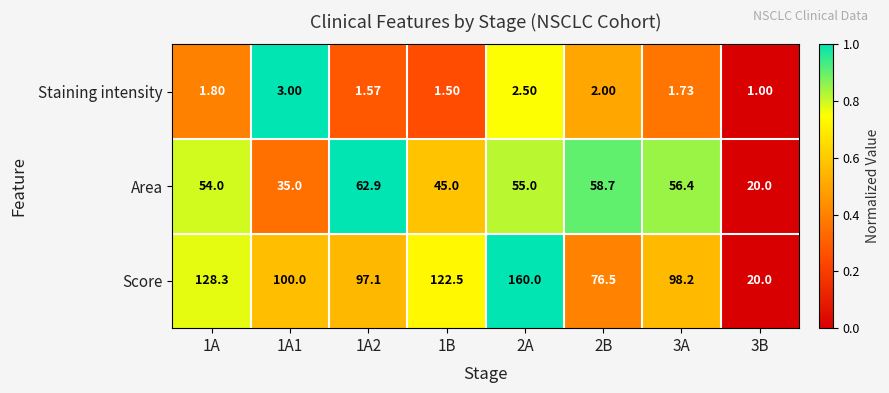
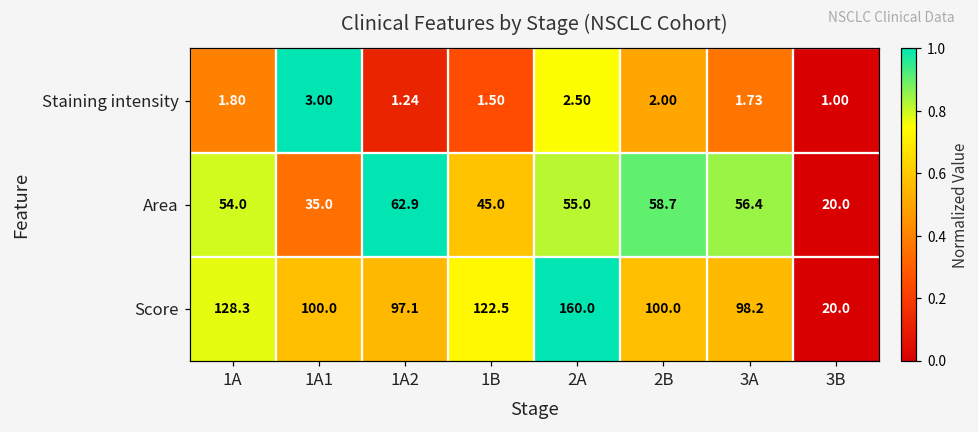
  {
    "Staining intensity": {
      "1A": 1.80,
      "1A1": 3.00,
-     "1A2": 1.57,
+     "1A2": 1.24,
      "1B": 1.50,
      "2A": 2.50,
      "2B": 2.00,
      "3A": 1.73,
      "3B": 1.00
    },
    "Area": {
      "1A": 54.0,
      "1A1": 35.0,
      "1A2": 62.9,
      "1B": 45.0,
      "2A": 55.0,
      "2B": 58.7,
      "3A": 56.4,
      "3B": 20.0
    },
    "Score": {
      "1A": 128.3,
      "1A1": 100.0,
      "1A2": 97.1,
      "1B": 122.5,
      "2A": 160.0,
-     "2B": 76.5,
+     "2B": 100.0,
      "3A": 98.2,
      "3B": 20.0
    }
  }
